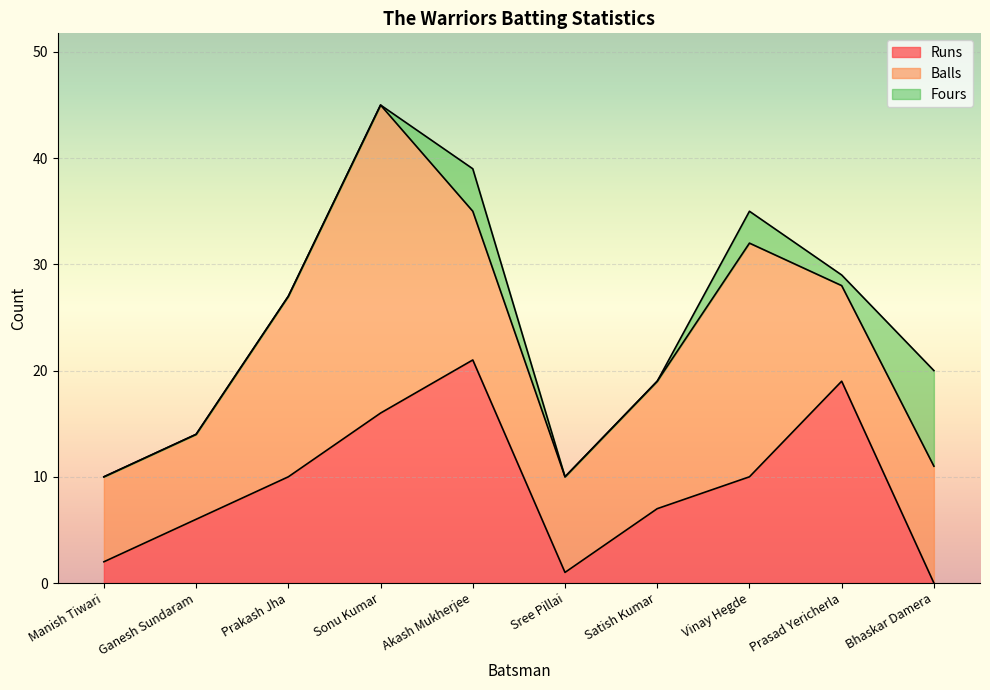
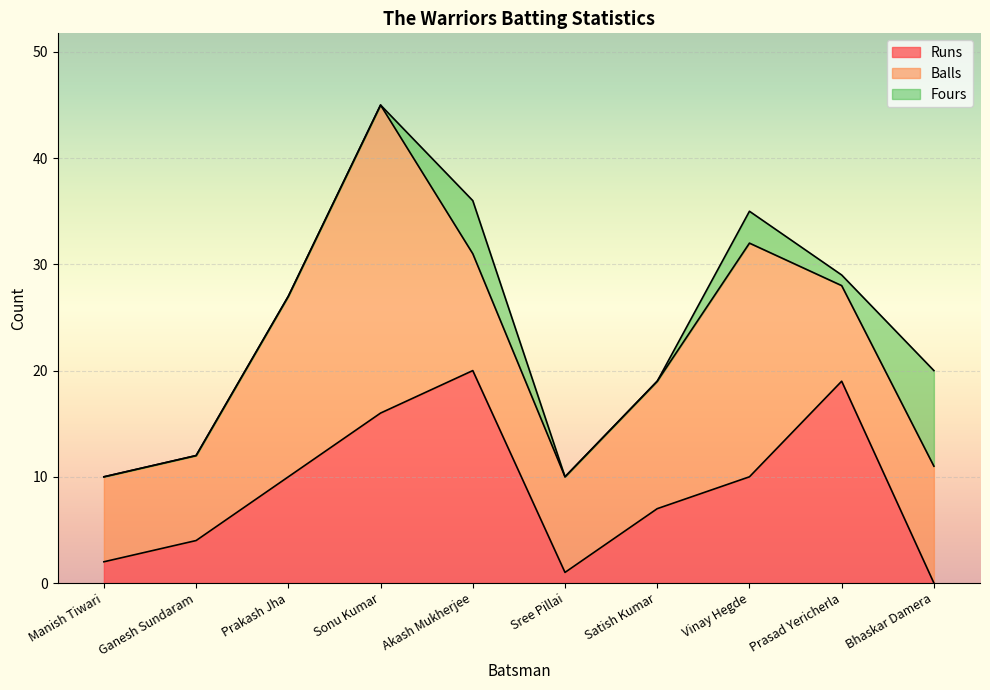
  {
    "Runs": {
      "Manish Tiwari": 2,
-     "Ganesh Sundaram": 6,
+     "Ganesh Sundaram": 4,
      "Prakash Jha": 10,
      "Sonu Kumar": 16,
-     "Akash Mukherjee": 21,
+     "Akash Mukherjee": 20,
      "Sree Pillai": 1,
      "Satish Kumar": 7,
      "Vinay Hegde": 10,
      "Prasad Yericherla": 19,
      "Bhaskar Damera": 0
    },
    "Balls": {
-     "Akash Mukherjee": 14,
+     "Akash Mukherjee": 11,
      "Vinay Hegde": 22,
      "Prasad Yericherla": 9,
      "Bhaskar Damera": 11
    },
    "Fours": {
-     "Akash Mukherjee": 4,
+     "Akash Mukherjee": 5,
      "Vinay Hegde": 3,
      "Prasad Yericherla": 1,
      "Bhaskar Damera": 9
    }
  }
